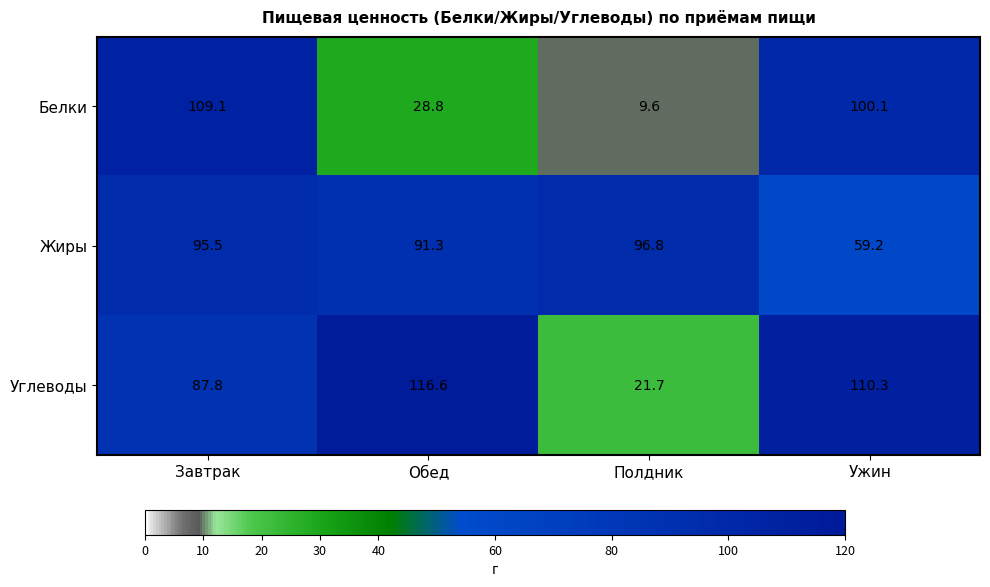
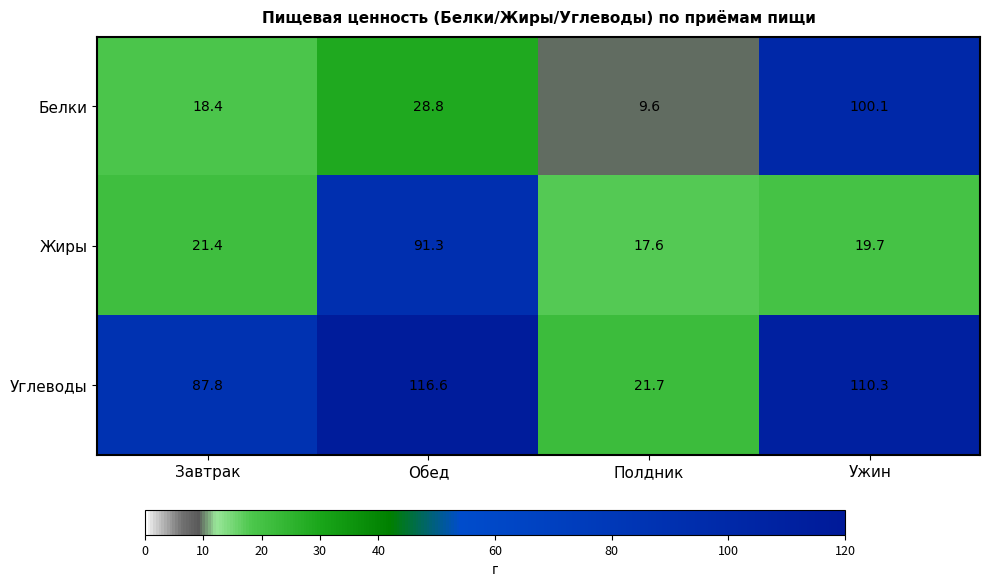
  {
    "Белки": {
-     "Завтрак": 109.1,
+     "Завтрак": 18.4,
      "Обед": 28.8,
      "Полдник": 9.6,
      "Ужин": 100.1
    },
    "Жиры": {
-     "Завтрак": 95.5,
+     "Завтрак": 21.4,
      "Обед": 91.3,
-     "Полдник": 96.8,
-     "Ужин": 59.2
+     "Полдник": 17.6,
+     "Ужин": 19.7
    },
    "Углеводы": {
      "Завтрак": 87.8,
      "Обед": 116.6,
      "Полдник": 21.7,
      "Ужин": 110.3
    }
  }
